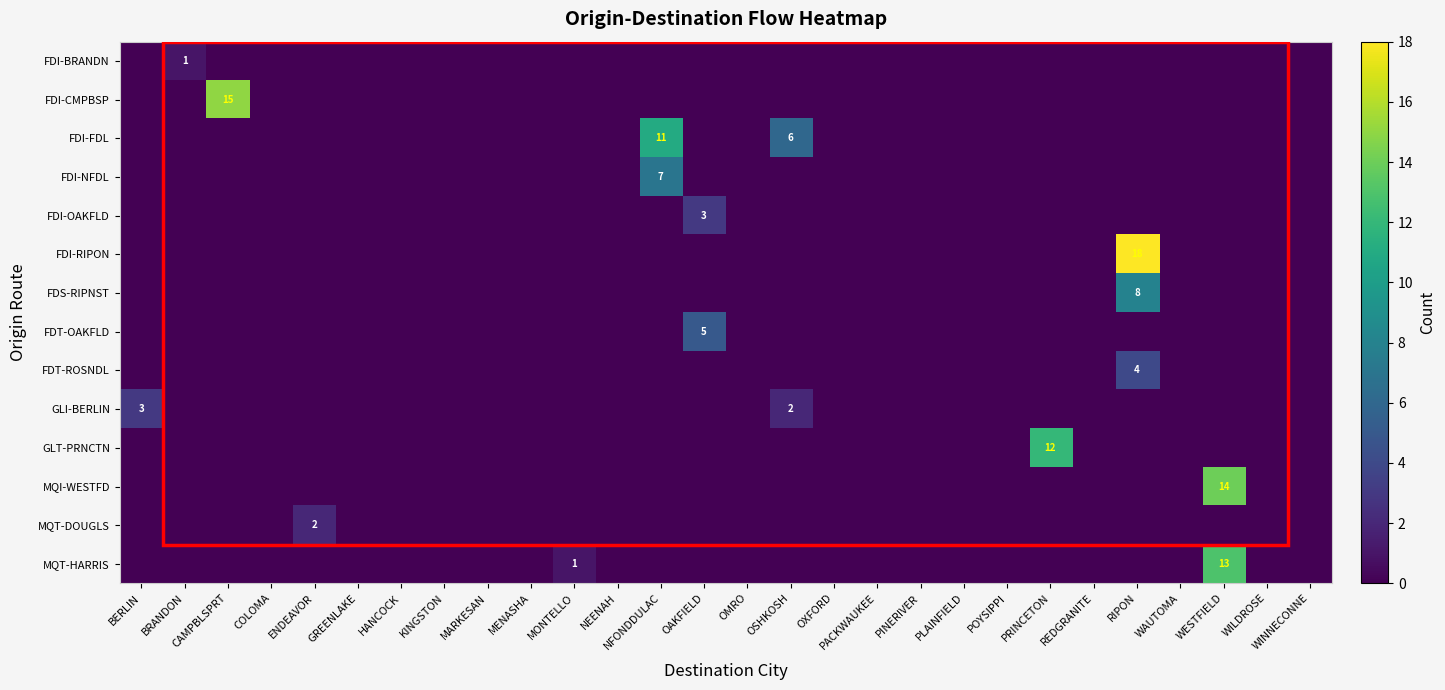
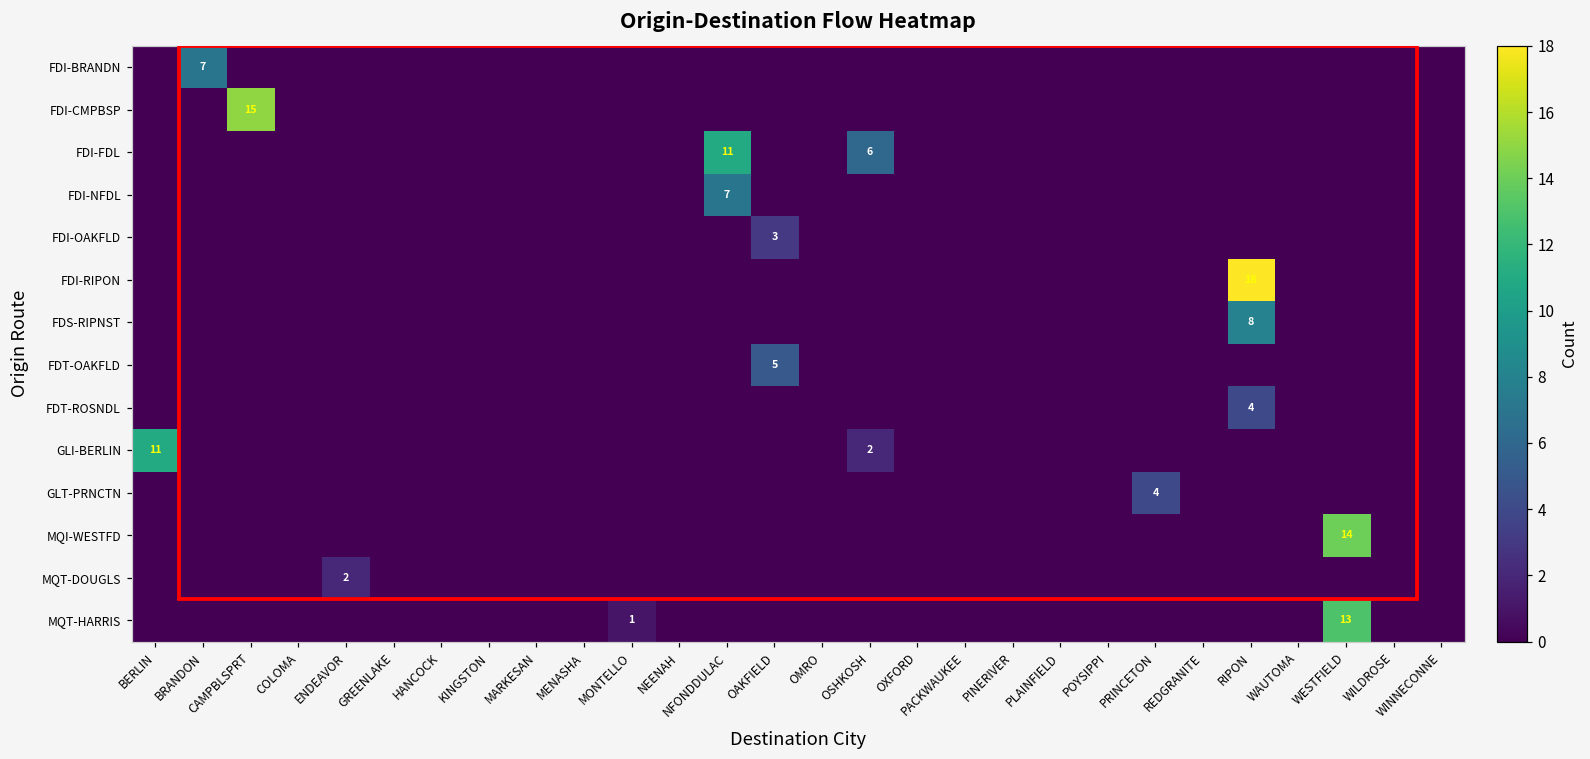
  {
    "FDI-BRANDN": {
-     "BRANDON": 1
+     "BRANDON": 7
    },
    "FDI-CMPBSP": {
      "CAMPBLSPRT": 15
    },
    "FDI-FDL": {
      "NFONDDULAC": 11,
      "OSHKOSH": 6
    },
    "FDI-NFDL": {
      "NFONDDULAC": 7
    },
    "FDI-OAKFLD": {
      "OAKFIELD": 3
    },
    "FDS-RIPNST": {
      "RIPON": 8
    },
    "FDT-OAKFLD": {
      "OAKFIELD": 5
    },
    "FDT-ROSNDL": {
      "RIPON": 4
    },
    "GLI-BERLIN": {
-     "BERLIN": 3,
+     "BERLIN": 11,
      "OSHKOSH": 2
    },
    "GLT-PRNCTN": {
-     "PRINCETON": 12
+     "PRINCETON": 4
    },
    "MQI-WESTFD": {
      "WESTFIELD": 14
    },
    "MQT-DOUGLS": {
      "ENDEAVOR": 2
    },
    "MQT-HARRIS": {
      "MONTELLO": 1,
      "WESTFIELD": 13
    }
  }
